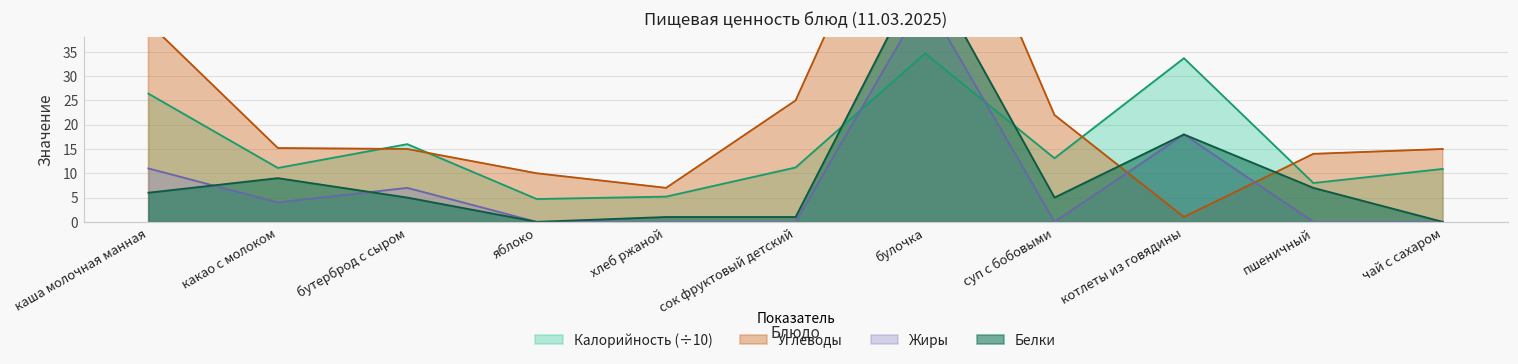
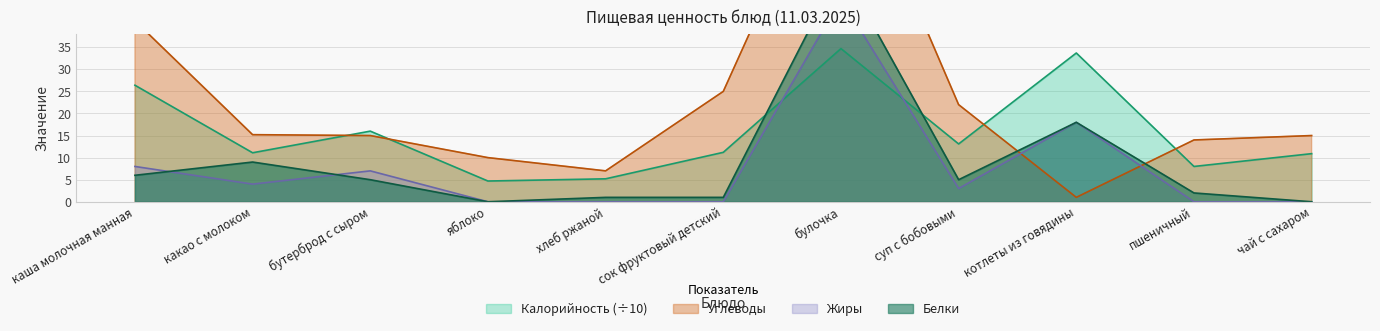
  {
    "Калорийность (÷10)": {
      "каша молочная манная": 26,
      "какао с молоком": 11,
      "бутерброд с сыром": 16,
      "яблоко": 5,
      "хлеб ржаной": 5,
      "сок фруктовый детский": 11,
      "булочка": 35,
      "суп с бобовыми": 13,
      "котлеты из говядины": 34,
      "пшеничный": 8,
      "чай с сахаром": 11
    },
    "Углеводы": {
      "какао с молоком": 15,
      "бутерброд с сыром": 15,
      "яблоко": 10,
      "хлеб ржаной": 7,
      "сок фруктовый детский": 25,
      "суп с бобовыми": 22,
      "котлеты из говядины": 1,
      "пшеничный": 14,
      "чай с сахаром": 15
    },
    "Жиры": {
-     "каша молочная манная": 11,
+     "каша молочная манная": 8,
      "какао с молоком": 4,
      "бутерброд с сыром": 7,
      "хлеб ржаной": 0,
      "сок фруктовый детский": 0,
-     "суп с бобовыми": 0,
+     "суп с бобовыми": 3,
      "пшеничный": 0
    },
    "Белки": {
      "каша молочная манная": 6,
      "какао с молоком": 9,
      "бутерброд с сыром": 5,
      "хлеб ржаной": 1,
      "сок фруктовый детский": 1,
      "суп с бобовыми": 5,
-     "пшеничный": 7
+     "пшеничный": 2
    }
  }
